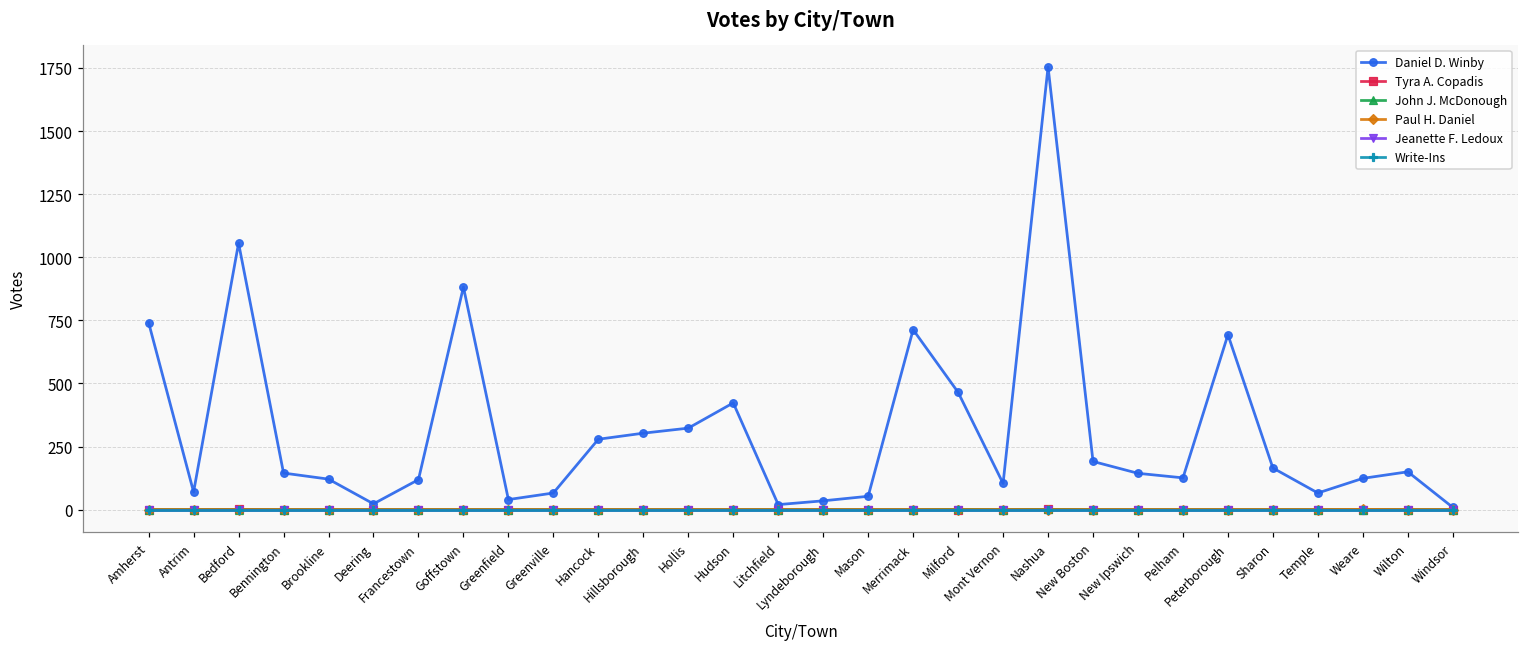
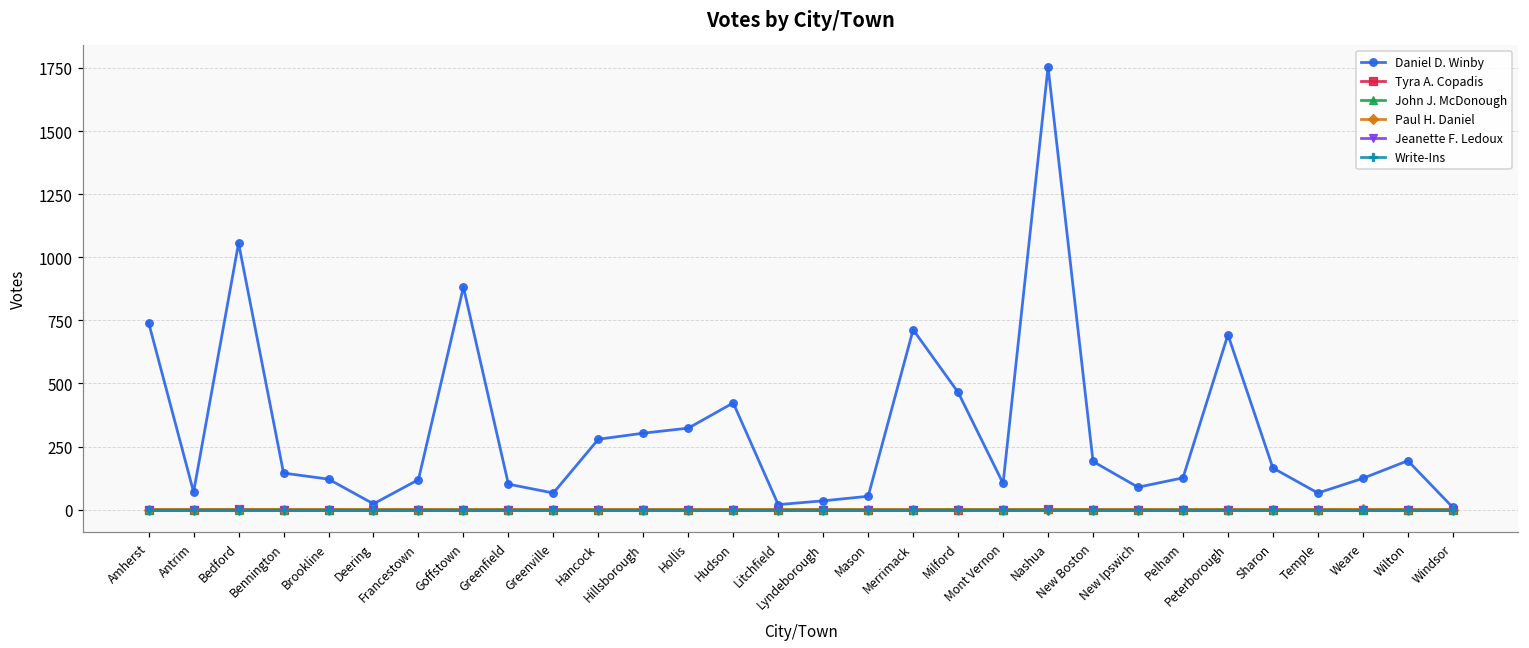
  {
    "Daniel D. Winby": {
      "Amherst": 740,
      "Antrim": 70,
      "Bedford": 1060,
      "Bennington": 150,
      "Brookline": 120,
      "Deering": 20,
      "Francestown": 120,
      "Goffstown": 880,
-     "Greenfield": 40,
+     "Greenfield": 100,
      "Greenville": 70,
      "Hancock": 280,
      "Hillsborough": 300,
      "Hollis": 320,
      "Hudson": 420,
      "Litchfield": 20,
      "Lyndeborough": 40,
      "Mason": 50,
      "Merrimack": 710,
      "Milford": 470,
      "Mont Vernon": 100,
      "Nashua": 1750,
      "New Boston": 190,
-     "New Ipswich": 140,
+     "New Ipswich": 90,
      "Pelham": 130,
      "Peterborough": 690,
      "Sharon": 170,
      "Temple": 70,
      "Weare": 120,
-     "Wilton": 150
+     "Wilton": 190
    },
    "Write-Ins": {
      "Amherst": 0,
      "Antrim": 0,
      "Bedford": 0,
      "Bennington": 0,
      "Brookline": 0,
      "Deering": 0,
      "Francestown": 0,
      "Goffstown": 0,
      "Greenfield": 0,
      "Greenville": 0,
      "Hancock": 0,
      "Hillsborough": 0,
      "Hollis": 0,
      "Hudson": 0,
      "Litchfield": 0,
      "Lyndeborough": 0,
      "Mason": 0,
      "Merrimack": 0,
      "Milford": 0,
      "Mont Vernon": 0,
      "Nashua": 0,
      "New Boston": 0,
      "New Ipswich": 0,
      "Pelham": 0,
      "Peterborough": 0,
      "Sharon": 0,
      "Temple": 0,
      "Weare": 0,
      "Wilton": 0
    }
  }
